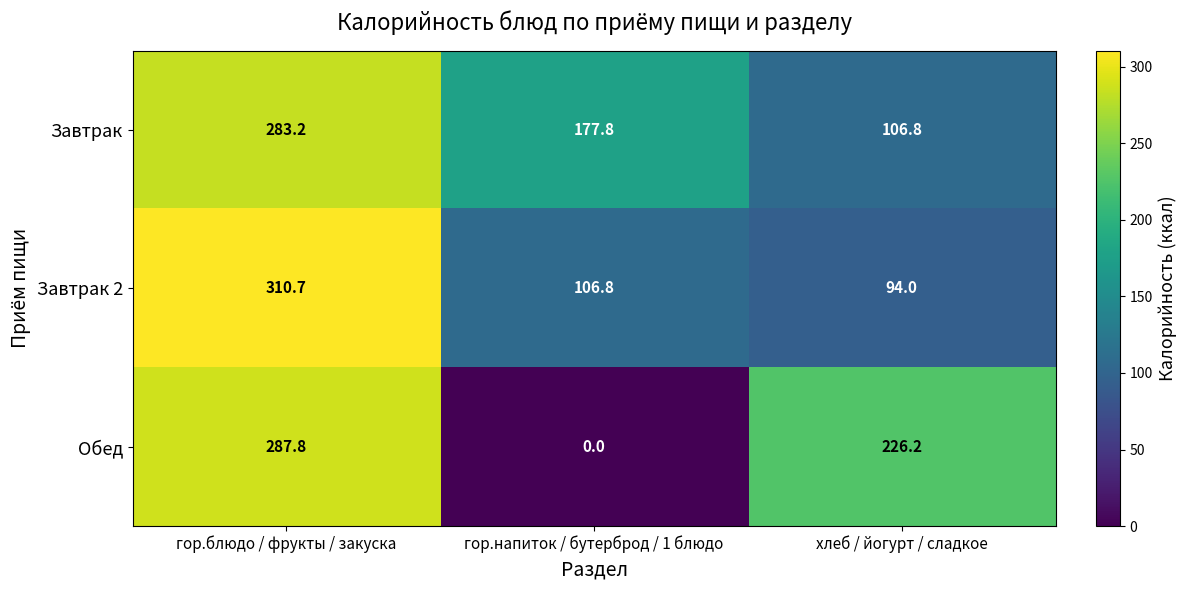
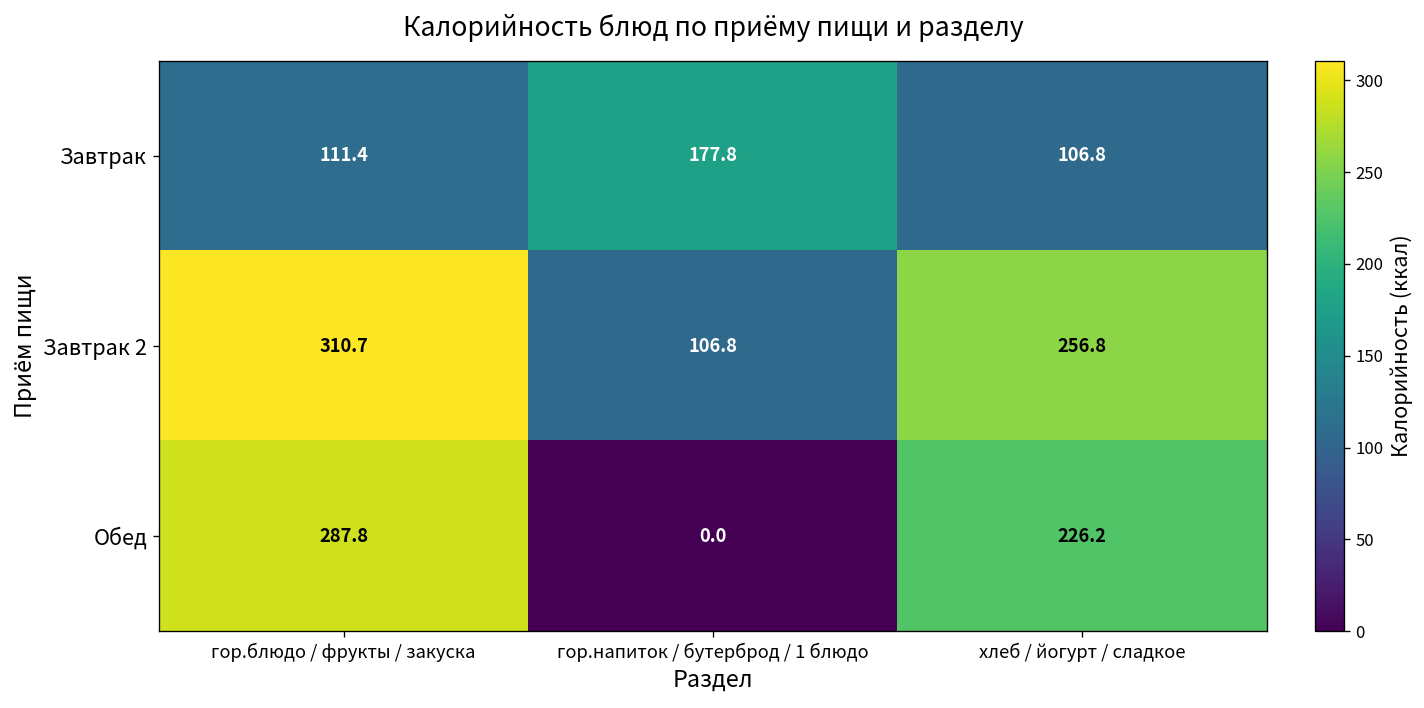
  {
    "Завтрак": {
-     "гор.блюдо / фрукты / закуска": 283.2,
+     "гор.блюдо / фрукты / закуска": 111.4,
      "гор.напиток / бутерброд / 1 блюдо": 177.8,
      "хлеб / йогурт / сладкое": 106.8
    },
    "Завтрак 2": {
      "гор.блюдо / фрукты / закуска": 310.7,
      "гор.напиток / бутерброд / 1 блюдо": 106.8,
-     "хлеб / йогурт / сладкое": 94.0
+     "хлеб / йогурт / сладкое": 256.8
    },
    "Обед": {
      "гор.блюдо / фрукты / закуска": 287.8,
      "гор.напиток / бутерброд / 1 блюдо": 0.0,
      "хлеб / йогурт / сладкое": 226.2
    }
  }
